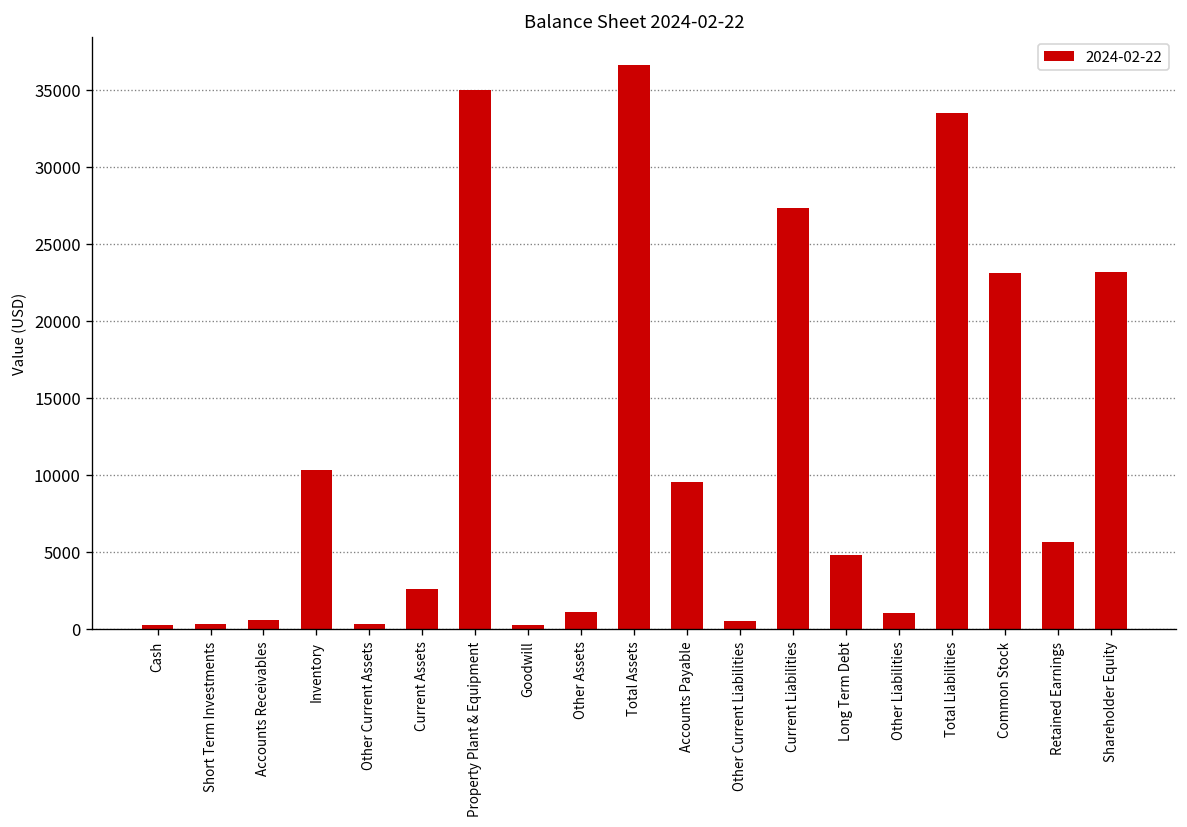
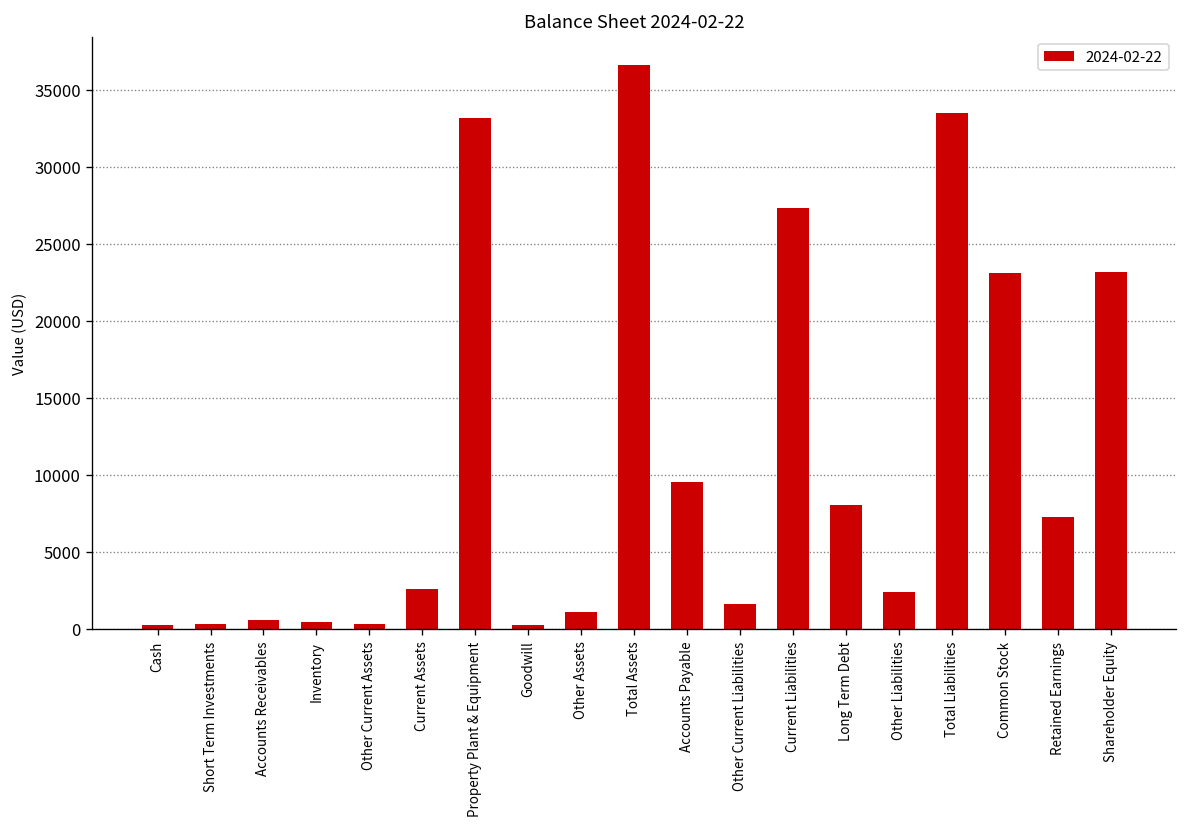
  {
    "Cash": 200,
    "Short Term Investments": 300,
    "Accounts Receivables": 600,
-   "Inventory": 10300,
+   "Inventory": 500,
    "Other Current Assets": 300,
    "Current Assets": 2600,
-   "Property Plant & Equipment": 35000,
+   "Property Plant & Equipment": 33200,
    "Goodwill": 200,
    "Other Assets": 1100,
    "Total Assets": 36600,
    "Accounts Payable": 9500,
-   "Other Current Liabilities": 500,
+   "Other Current Liabilities": 1600,
    "Current Liabilities": 27300,
-   "Long Term Debt": 4800,
-   "Other Liabilities": 1000,
+   "Long Term Debt": 8100,
+   "Other Liabilities": 2400,
    "Total Liabilities": 33500,
    "Common Stock": 23100,
-   "Retained Earnings": 5600,
+   "Retained Earnings": 7300,
    "Shareholder Equity": 23200
  }
